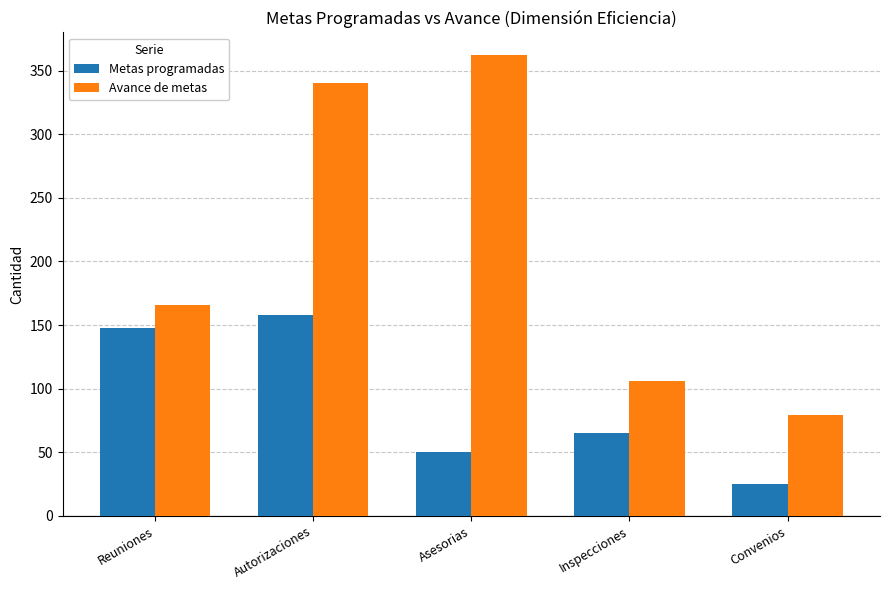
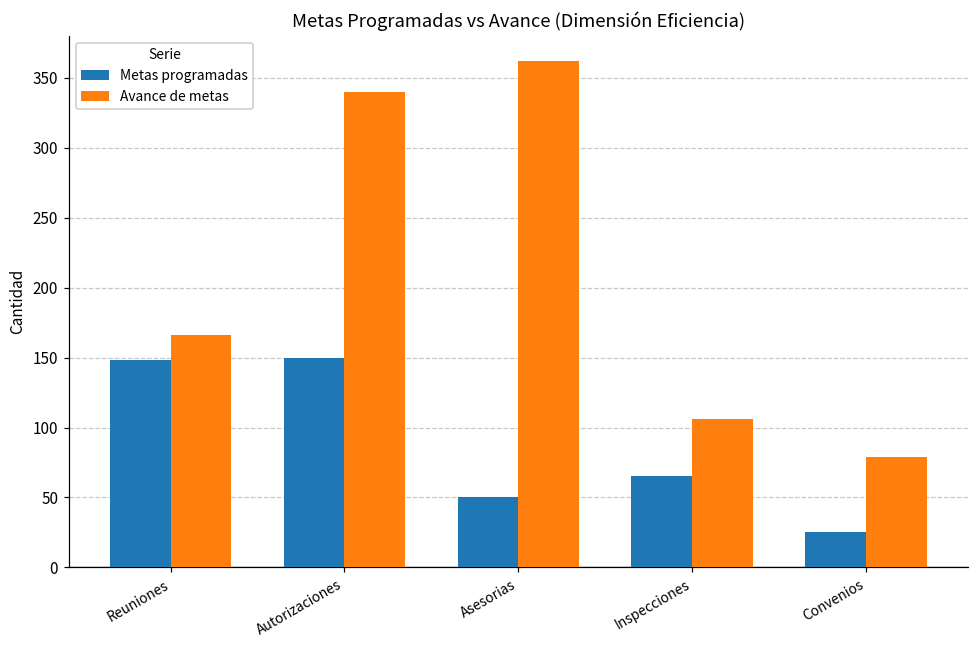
  {
    "Metas programadas": {
      "Reuniones": 148,
-     "Autorizaciones": 158,
+     "Autorizaciones": 150,
      "Asesorias": 50,
      "Inspecciones": 65,
      "Convenios": 25
    },
    "Avance de metas": {
      "Reuniones": 166,
      "Autorizaciones": 340,
      "Asesorias": 362,
      "Inspecciones": 106,
      "Convenios": 79
    }
  }
